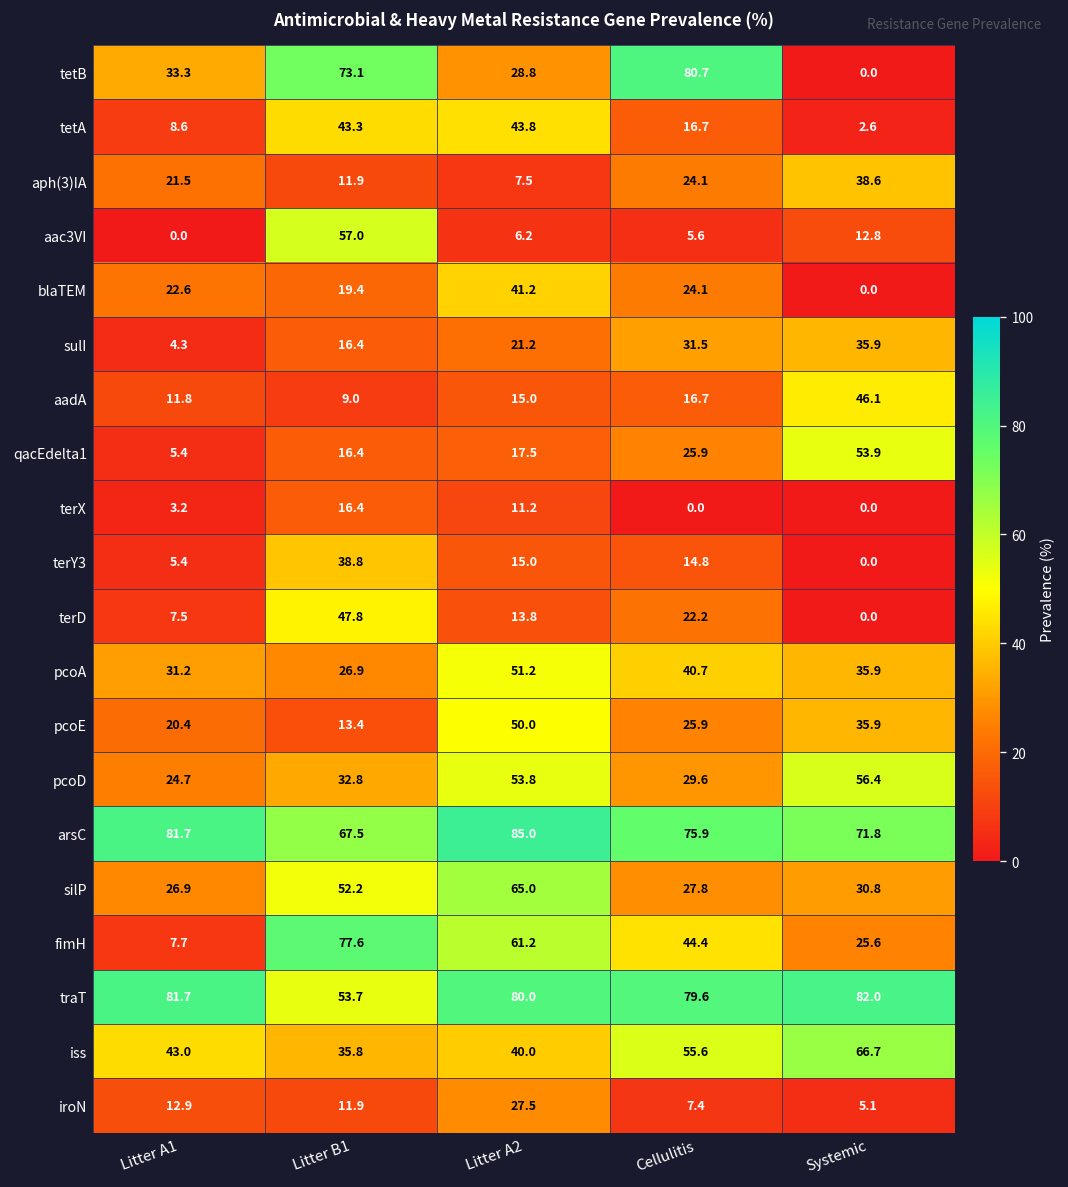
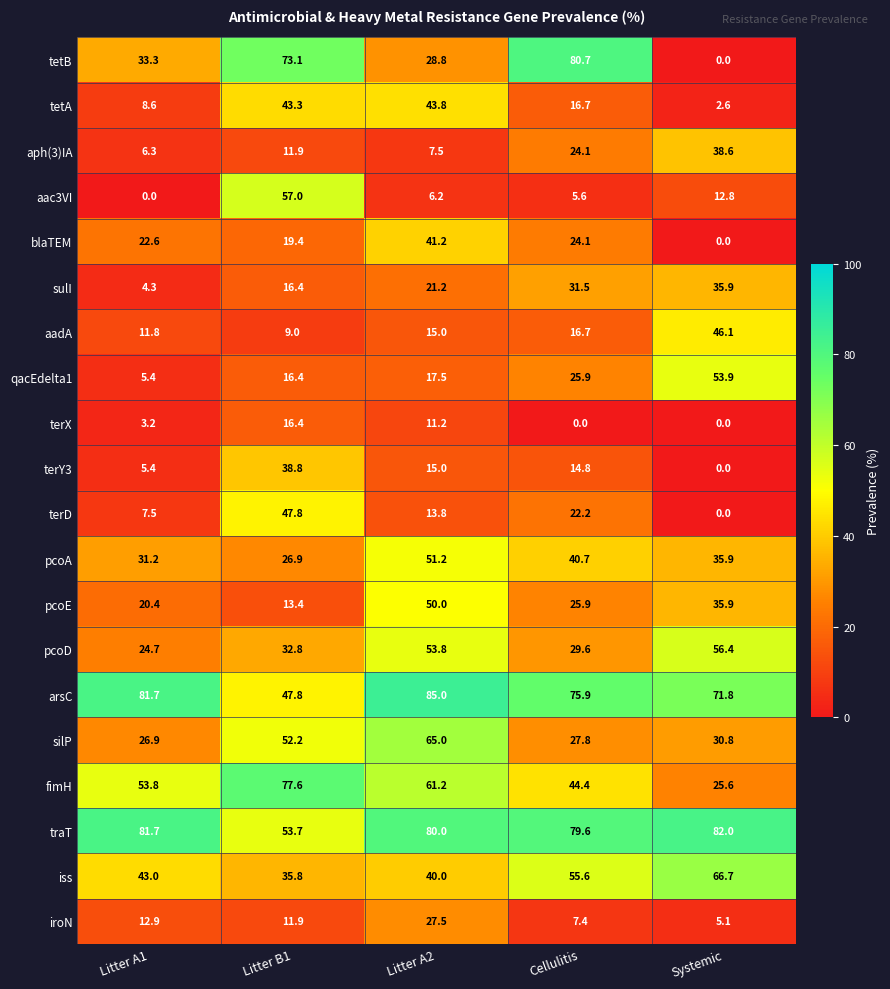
  {
    "tetB": {
      "Litter A1": 33.3,
      "Litter B1": 73.1,
      "Litter A2": 28.8,
      "Cellulitis": 80.7,
      "Systemic": 0.0
    },
    "tetA": {
      "Litter A1": 8.6,
      "Litter B1": 43.3,
      "Litter A2": 43.8,
      "Cellulitis": 16.7,
      "Systemic": 2.6
    },
    "aph(3)IA": {
-     "Litter A1": 21.5,
+     "Litter A1": 6.3,
      "Litter B1": 11.9,
      "Litter A2": 7.5,
      "Cellulitis": 24.1,
      "Systemic": 38.6
    },
    "aac3VI": {
      "Litter A1": 0.0,
      "Litter B1": 57.0,
      "Litter A2": 6.2,
      "Cellulitis": 5.6,
      "Systemic": 12.8
    },
    "blaTEM": {
      "Litter A1": 22.6,
      "Litter B1": 19.4,
      "Litter A2": 41.2,
      "Cellulitis": 24.1,
      "Systemic": 0.0
    },
    "sulI": {
      "Litter A1": 4.3,
      "Litter B1": 16.4,
      "Litter A2": 21.2,
      "Cellulitis": 31.5,
      "Systemic": 35.9
    },
    "aadA": {
      "Litter A1": 11.8,
      "Litter B1": 9.0,
      "Litter A2": 15.0,
      "Cellulitis": 16.7,
      "Systemic": 46.1
    },
    "qacEdelta1": {
      "Litter A1": 5.4,
      "Litter B1": 16.4,
      "Litter A2": 17.5,
      "Cellulitis": 25.9,
      "Systemic": 53.9
    },
    "terX": {
      "Litter A1": 3.2,
      "Litter B1": 16.4,
      "Litter A2": 11.2,
      "Cellulitis": 0.0,
      "Systemic": 0.0
    },
    "terY3": {
      "Litter A1": 5.4,
      "Litter B1": 38.8,
      "Litter A2": 15.0,
      "Cellulitis": 14.8,
      "Systemic": 0.0
    },
    "terD": {
      "Litter A1": 7.5,
      "Litter B1": 47.8,
      "Litter A2": 13.8,
      "Cellulitis": 22.2,
      "Systemic": 0.0
    },
    "pcoA": {
      "Litter A1": 31.2,
      "Litter B1": 26.9,
      "Litter A2": 51.2,
      "Cellulitis": 40.7,
      "Systemic": 35.9
    },
    "pcoE": {
      "Litter A1": 20.4,
      "Litter B1": 13.4,
      "Litter A2": 50.0,
      "Cellulitis": 25.9,
      "Systemic": 35.9
    },
    "pcoD": {
      "Litter A1": 24.7,
      "Litter B1": 32.8,
      "Litter A2": 53.8,
      "Cellulitis": 29.6,
      "Systemic": 56.4
    },
    "arsC": {
      "Litter A1": 81.7,
-     "Litter B1": 67.5,
+     "Litter B1": 47.8,
      "Litter A2": 85.0,
      "Cellulitis": 75.9,
      "Systemic": 71.8
    },
    "silP": {
      "Litter A1": 26.9,
      "Litter B1": 52.2,
      "Litter A2": 65.0,
      "Cellulitis": 27.8,
      "Systemic": 30.8
    },
    "fimH": {
-     "Litter A1": 7.7,
+     "Litter A1": 53.8,
      "Litter B1": 77.6,
      "Litter A2": 61.2,
      "Cellulitis": 44.4,
      "Systemic": 25.6
    },
    "traT": {
      "Litter A1": 81.7,
      "Litter B1": 53.7,
      "Litter A2": 80.0,
      "Cellulitis": 79.6,
      "Systemic": 82.0
    },
    "iss": {
      "Litter A1": 43.0,
      "Litter B1": 35.8,
      "Litter A2": 40.0,
      "Cellulitis": 55.6,
      "Systemic": 66.7
    },
    "iroN": {
      "Litter A1": 12.9,
      "Litter B1": 11.9,
      "Litter A2": 27.5,
      "Cellulitis": 7.4,
      "Systemic": 5.1
    }
  }
